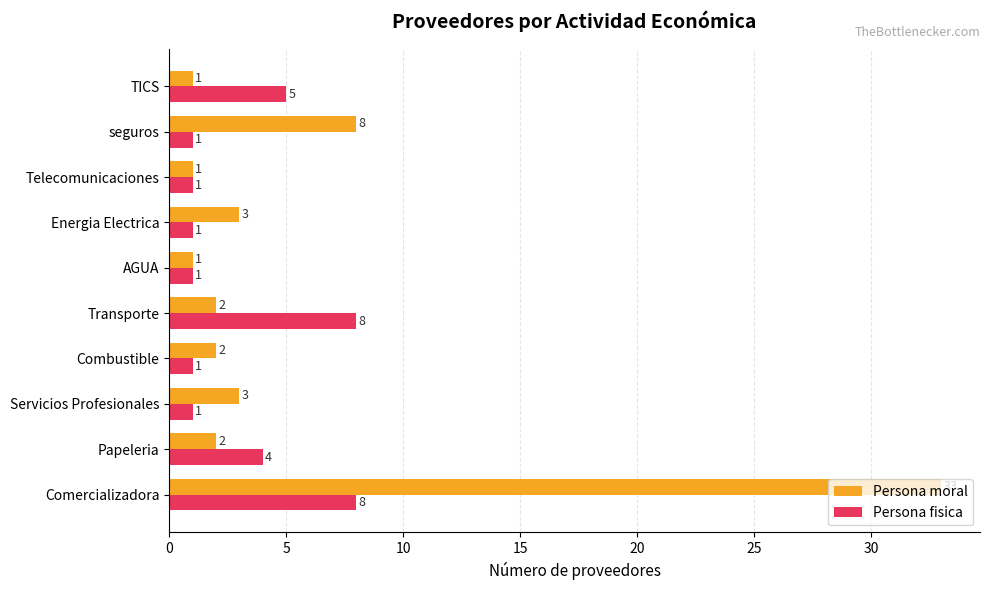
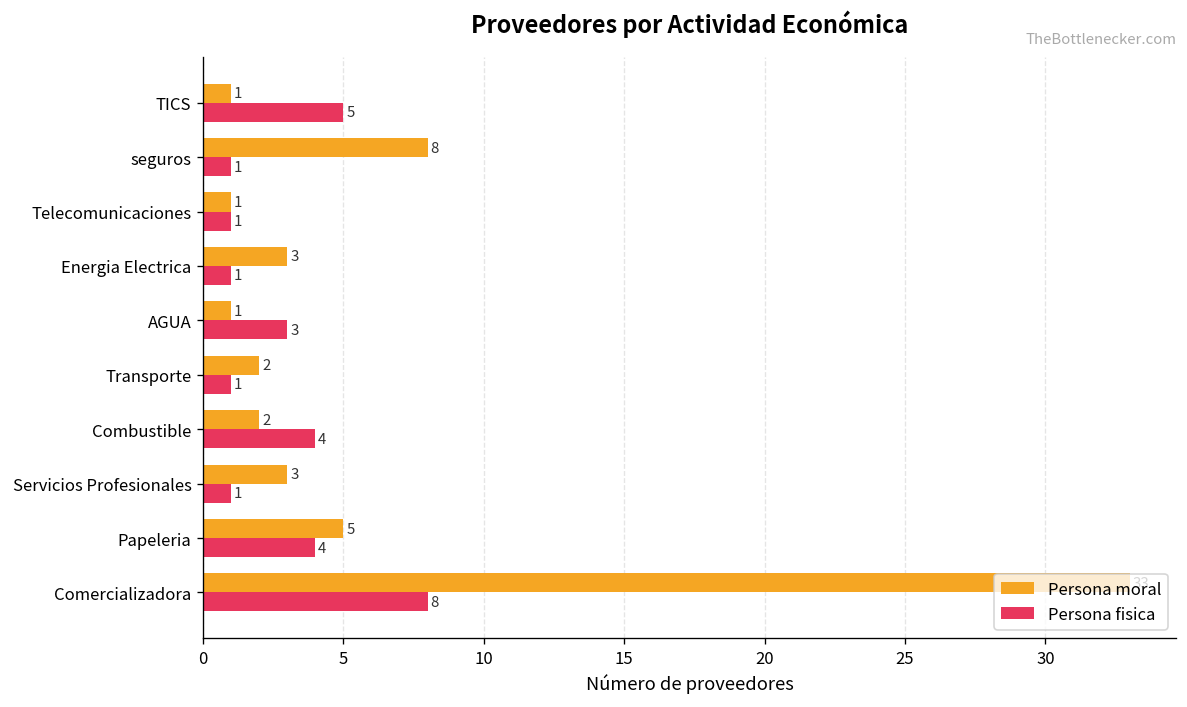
  {
    "Persona moral": {
      "TICS": 1,
      "seguros": 8,
      "Telecomunicaciones": 1,
      "Energia Electrica": 3,
      "AGUA": 1,
      "Transporte": 2,
      "Combustible": 2,
      "Servicios Profesionales": 3,
-     "Papeleria": 2
+     "Papeleria": 5
    },
    "Persona fisica": {
      "TICS": 5,
      "seguros": 1,
      "Telecomunicaciones": 1,
      "Energia Electrica": 1,
-     "AGUA": 1,
-     "Transporte": 8,
-     "Combustible": 1,
+     "AGUA": 3,
+     "Transporte": 1,
+     "Combustible": 4,
      "Servicios Profesionales": 1,
      "Papeleria": 4,
      "Comercializadora": 8
    }
  }
